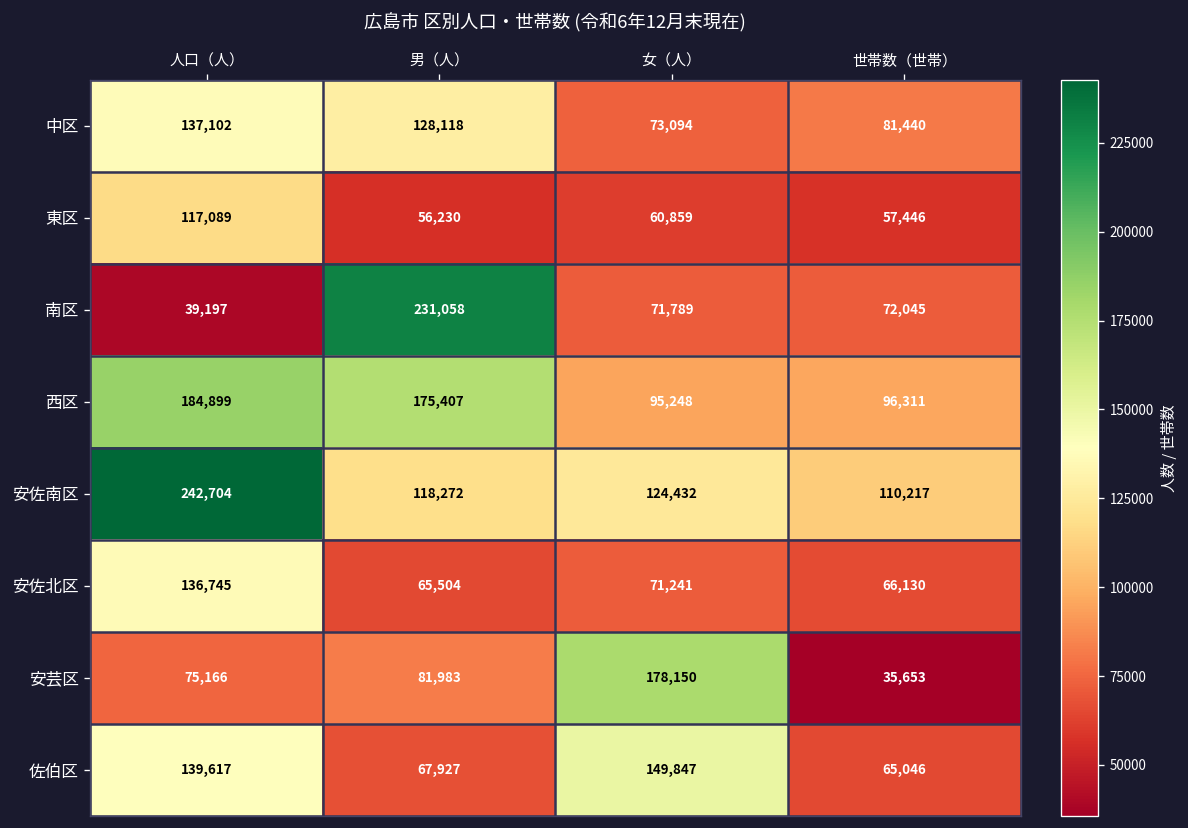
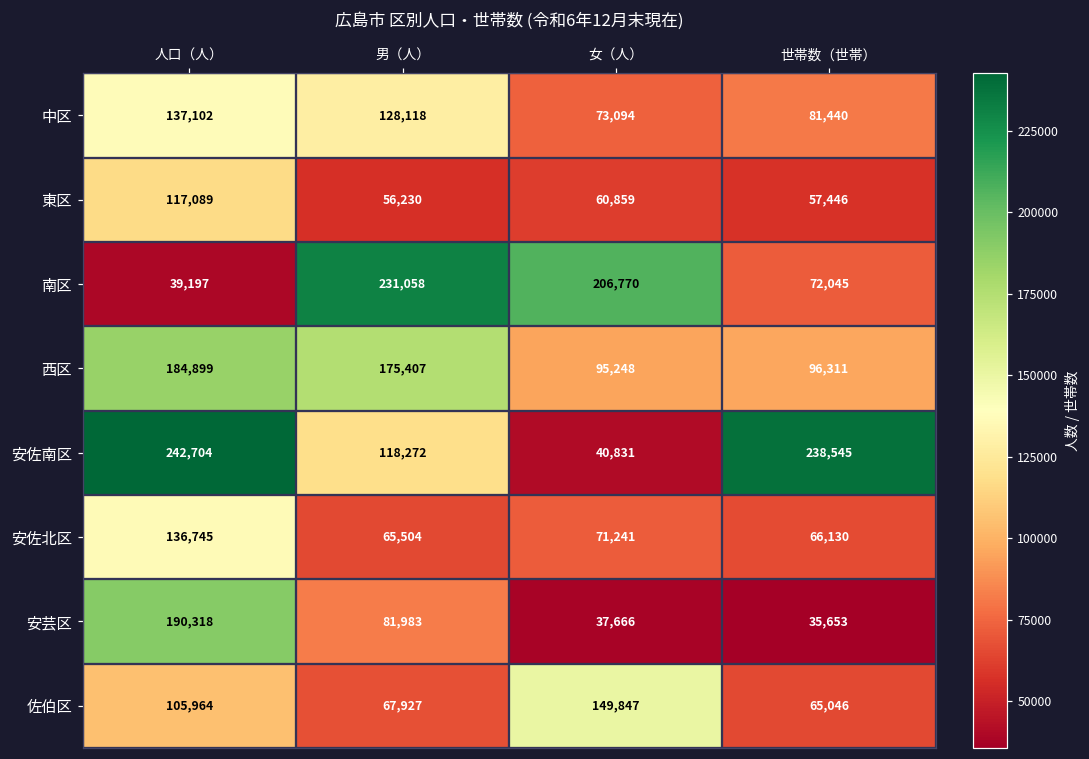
  {
    "中区": {
      "人口（人）": "137,102",
      "男（人）": "128,118",
      "女（人）": "73,094",
      "世帯数（世帯）": "81,440"
    },
    "東区": {
      "人口（人）": "117,089",
      "男（人）": "56,230",
      "女（人）": "60,859",
      "世帯数（世帯）": "57,446"
    },
    "南区": {
      "人口（人）": "39,197",
      "男（人）": "231,058",
-     "女（人）": "71,789",
+     "女（人）": "206,770",
      "世帯数（世帯）": "72,045"
    },
    "西区": {
      "人口（人）": "184,899",
      "男（人）": "175,407",
      "女（人）": "95,248",
      "世帯数（世帯）": "96,311"
    },
    "安佐南区": {
      "人口（人）": "242,704",
      "男（人）": "118,272",
-     "女（人）": "124,432",
-     "世帯数（世帯）": "110,217"
+     "女（人）": "40,831",
+     "世帯数（世帯）": "238,545"
    },
    "安佐北区": {
      "人口（人）": "136,745",
      "男（人）": "65,504",
      "女（人）": "71,241",
      "世帯数（世帯）": "66,130"
    },
    "安芸区": {
-     "人口（人）": "75,166",
+     "人口（人）": "190,318",
      "男（人）": "81,983",
-     "女（人）": "178,150",
+     "女（人）": "37,666",
      "世帯数（世帯）": "35,653"
    },
    "佐伯区": {
-     "人口（人）": "139,617",
+     "人口（人）": "105,964",
      "男（人）": "67,927",
      "女（人）": "149,847",
      "世帯数（世帯）": "65,046"
    }
  }
